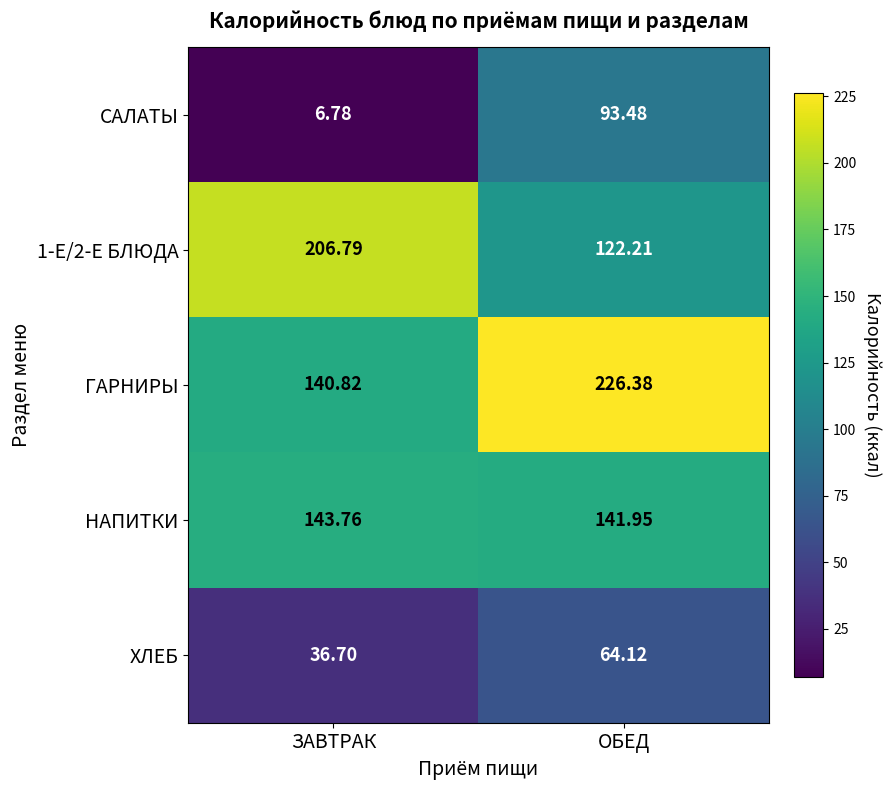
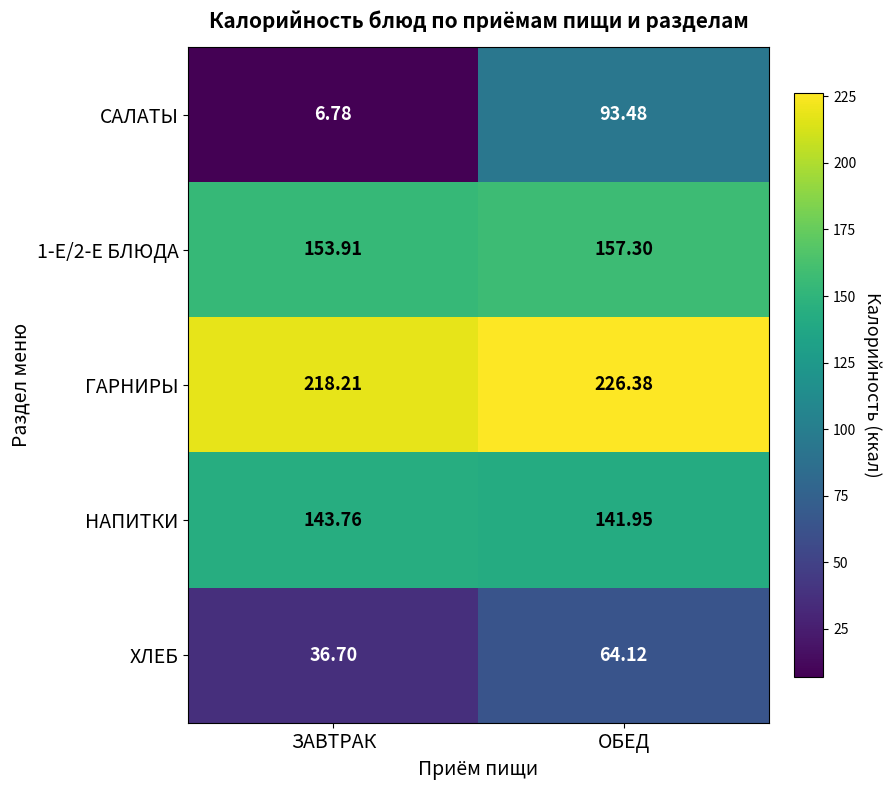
  {
    "САЛАТЫ": {
      "ЗАВТРАК": 6.78,
      "ОБЕД": 93.48
    },
    "1-Е/2-Е БЛЮДА": {
-     "ЗАВТРАК": 206.79,
-     "ОБЕД": 122.21
+     "ЗАВТРАК": 153.91,
+     "ОБЕД": 157.30
    },
    "ГАРНИРЫ": {
-     "ЗАВТРАК": 140.82,
+     "ЗАВТРАК": 218.21,
      "ОБЕД": 226.38
    },
    "НАПИТКИ": {
      "ЗАВТРАК": 143.76,
      "ОБЕД": 141.95
    },
    "ХЛЕБ": {
      "ЗАВТРАК": 36.70,
      "ОБЕД": 64.12
    }
  }
